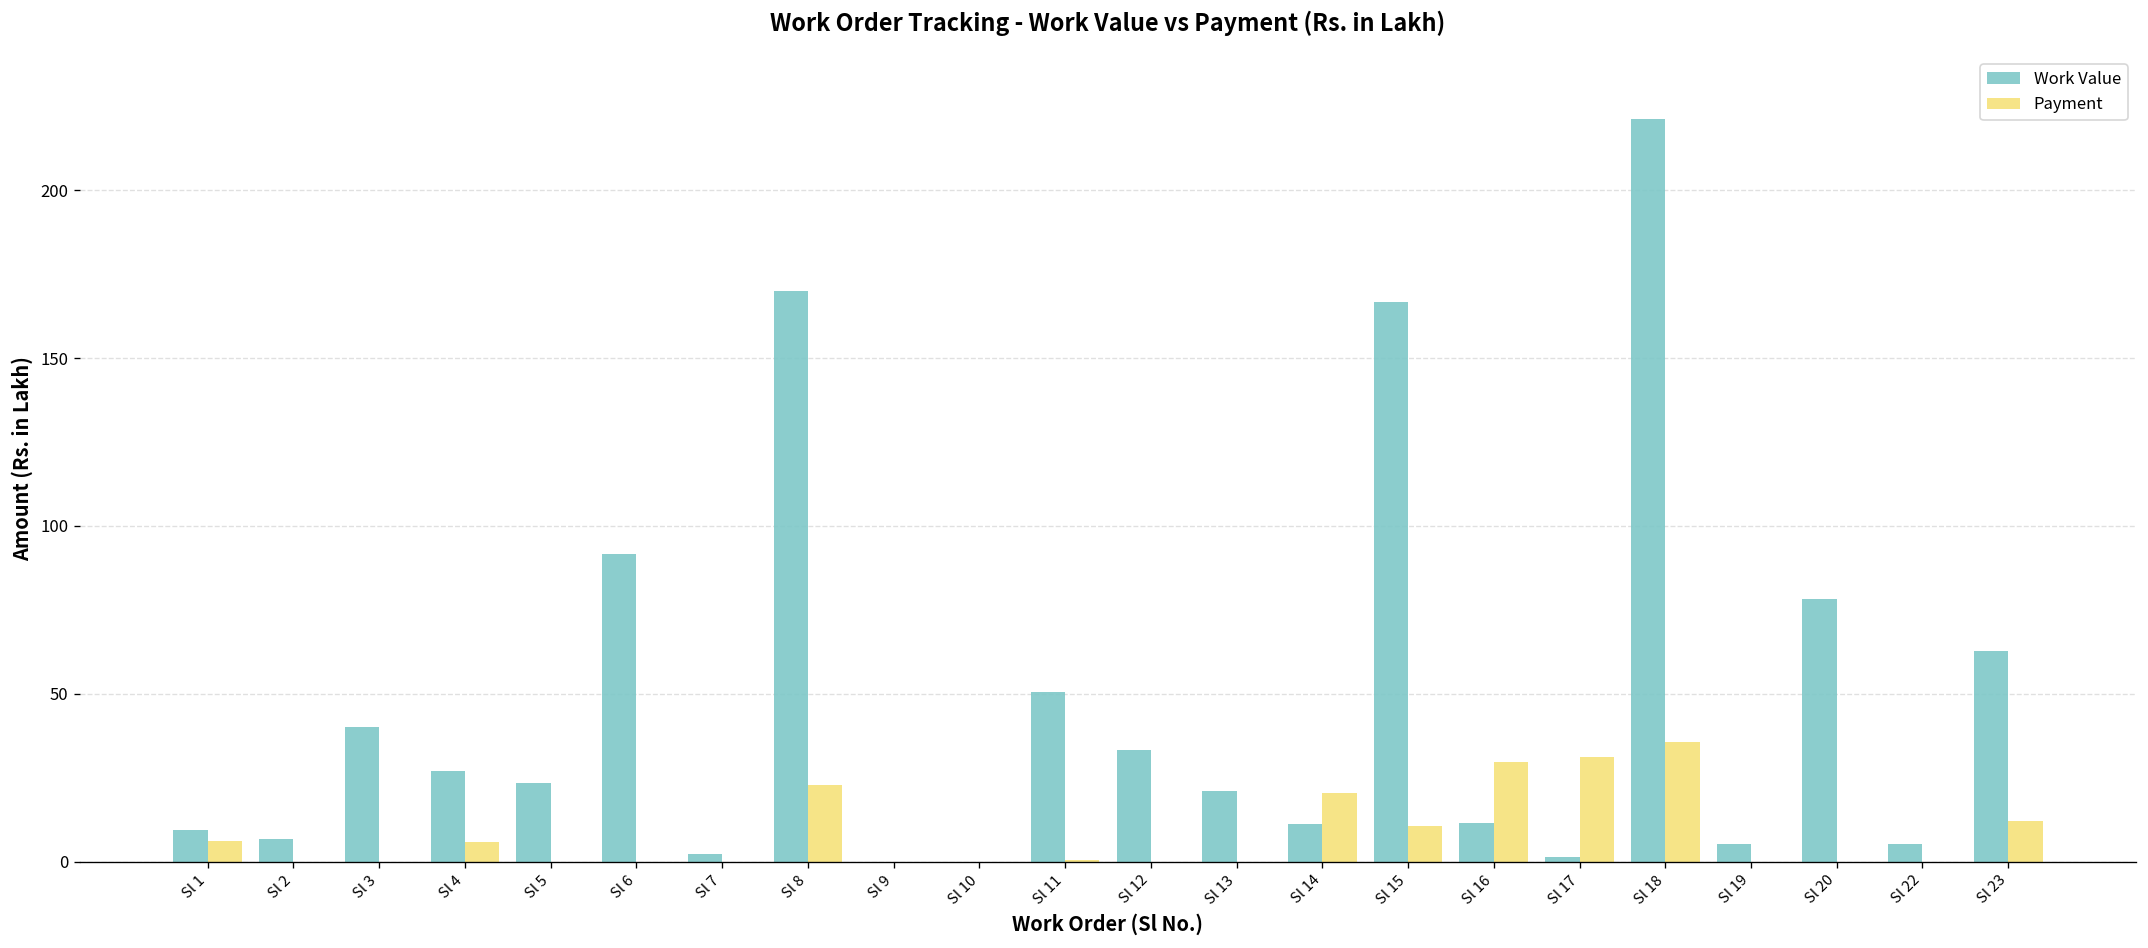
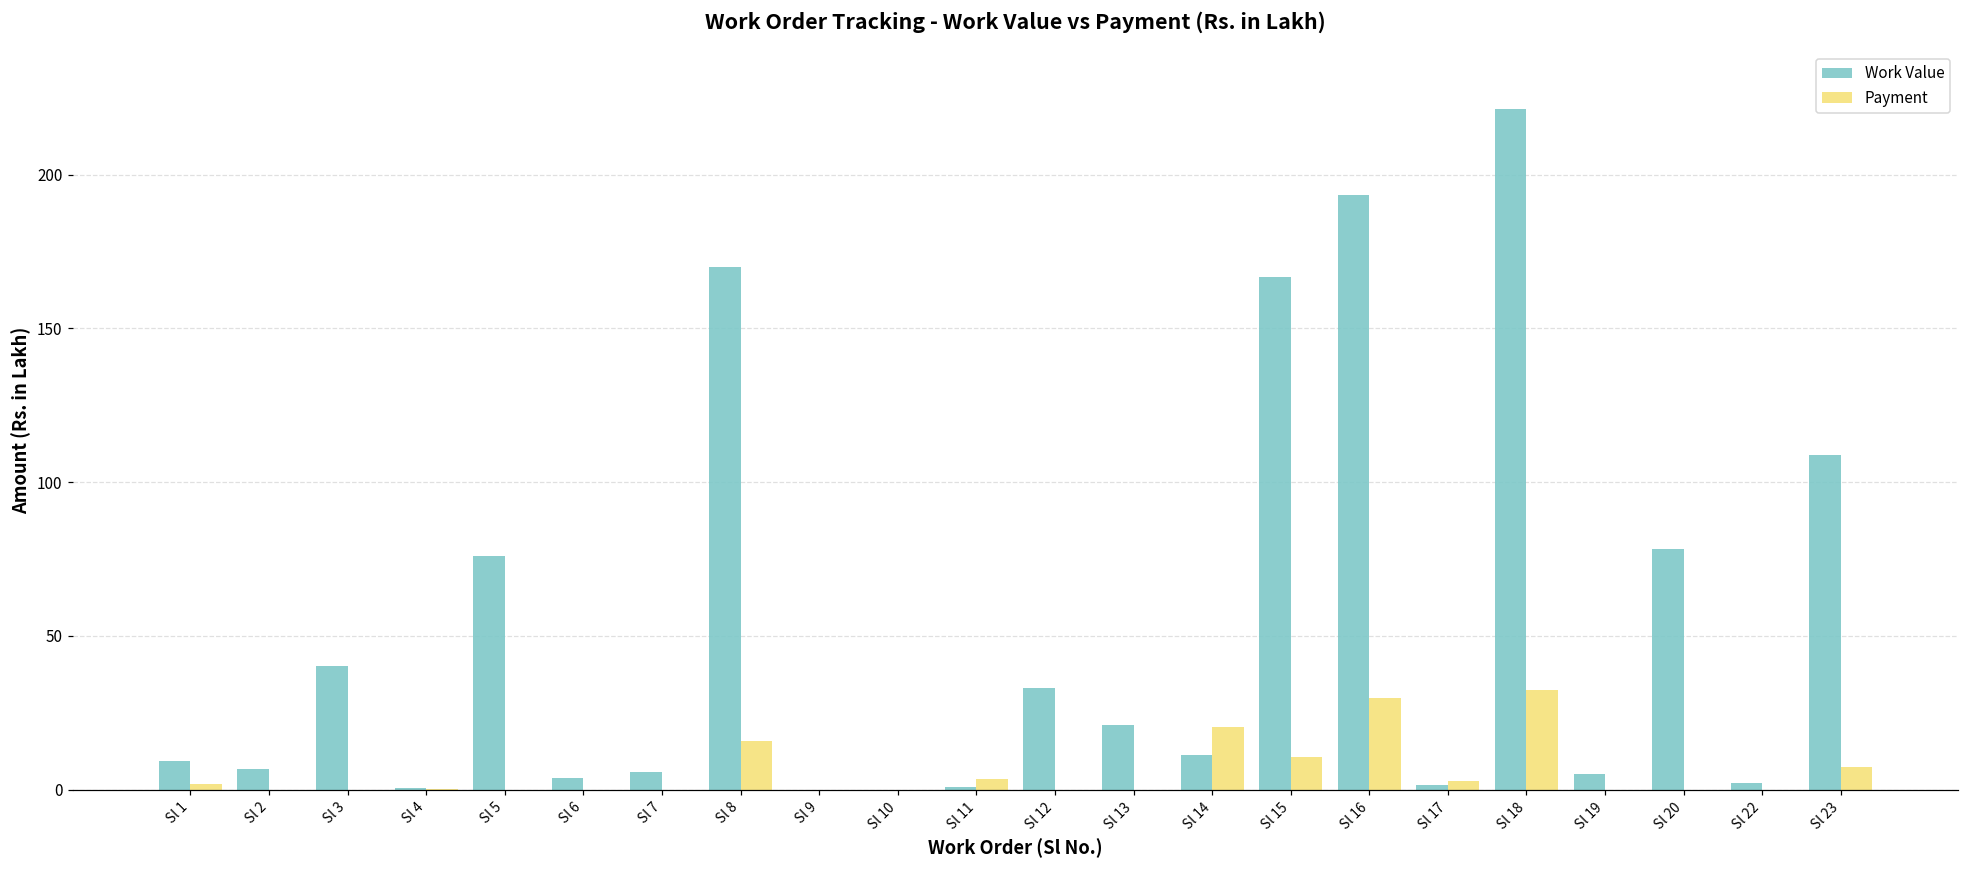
  {
    "Work Value": {
      "Sl 1": 9,
      "Sl 2": 7,
      "Sl 3": 40,
-     "Sl 4": 27,
-     "Sl 5": 23,
-     "Sl 6": 92,
-     "Sl 7": 2,
+     "Sl 4": 0,
+     "Sl 5": 76,
+     "Sl 6": 4,
+     "Sl 7": 6,
      "Sl 8": 170,
      "Sl 9": 0,
      "Sl 10": 0,
-     "Sl 11": 51,
+     "Sl 11": 1,
      "Sl 12": 33,
      "Sl 13": 21,
      "Sl 14": 11,
      "Sl 15": 167,
-     "Sl 16": 12,
+     "Sl 16": 193,
      "Sl 17": 1,
      "Sl 18": 221,
      "Sl 19": 5,
      "Sl 20": 78,
-     "Sl 22": 5,
-     "Sl 23": 63
+     "Sl 22": 2,
+     "Sl 23": 109
    },
    "Payment": {
-     "Sl 1": 6,
+     "Sl 1": 2,
      "Sl 2": 0,
      "Sl 3": 0,
-     "Sl 4": 6,
+     "Sl 4": 0,
      "Sl 5": 0,
      "Sl 6": 0,
      "Sl 7": 0,
-     "Sl 8": 23,
+     "Sl 8": 16,
      "Sl 9": 0,
      "Sl 10": 0,
-     "Sl 11": 0,
+     "Sl 11": 4,
      "Sl 12": 0,
      "Sl 13": 0,
      "Sl 14": 20,
      "Sl 15": 11,
      "Sl 16": 30,
-     "Sl 17": 31,
-     "Sl 18": 36,
+     "Sl 17": 3,
+     "Sl 18": 32,
      "Sl 19": 0,
      "Sl 20": 0,
      "Sl 22": 0,
-     "Sl 23": 12
+     "Sl 23": 7
    }
  }
